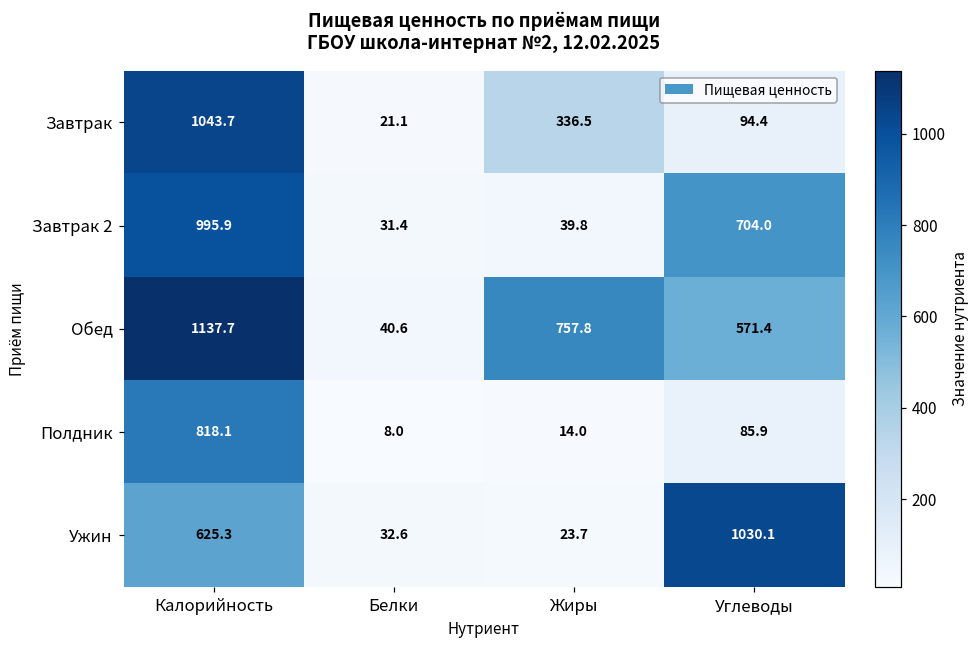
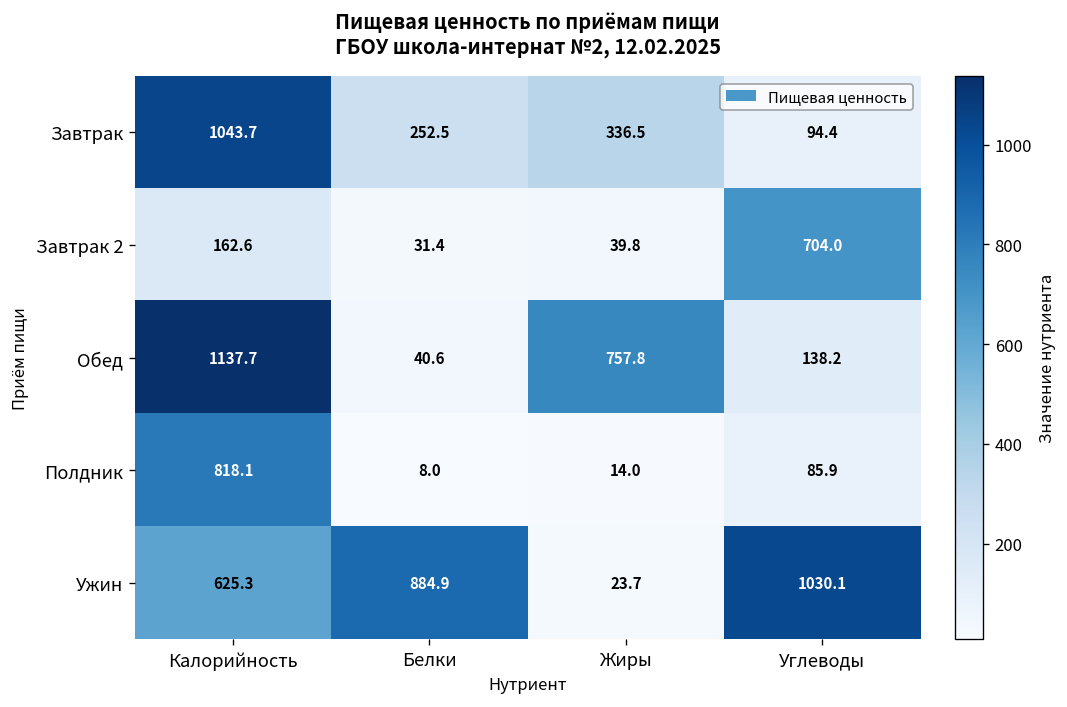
  {
    "Завтрак": {
      "Калорийность": 1043.7,
-     "Белки": 21.1,
+     "Белки": 252.5,
      "Жиры": 336.5,
      "Углеводы": 94.4
    },
    "Завтрак 2": {
-     "Калорийность": 995.9,
+     "Калорийность": 162.6,
      "Белки": 31.4,
      "Жиры": 39.8,
      "Углеводы": 704.0
    },
    "Обед": {
      "Калорийность": 1137.7,
      "Белки": 40.6,
      "Жиры": 757.8,
-     "Углеводы": 571.4
+     "Углеводы": 138.2
    },
    "Полдник": {
      "Калорийность": 818.1,
      "Белки": 8.0,
      "Жиры": 14.0,
      "Углеводы": 85.9
    },
    "Ужин": {
      "Калорийность": 625.3,
-     "Белки": 32.6,
+     "Белки": 884.9,
      "Жиры": 23.7,
      "Углеводы": 1030.1
    }
  }
